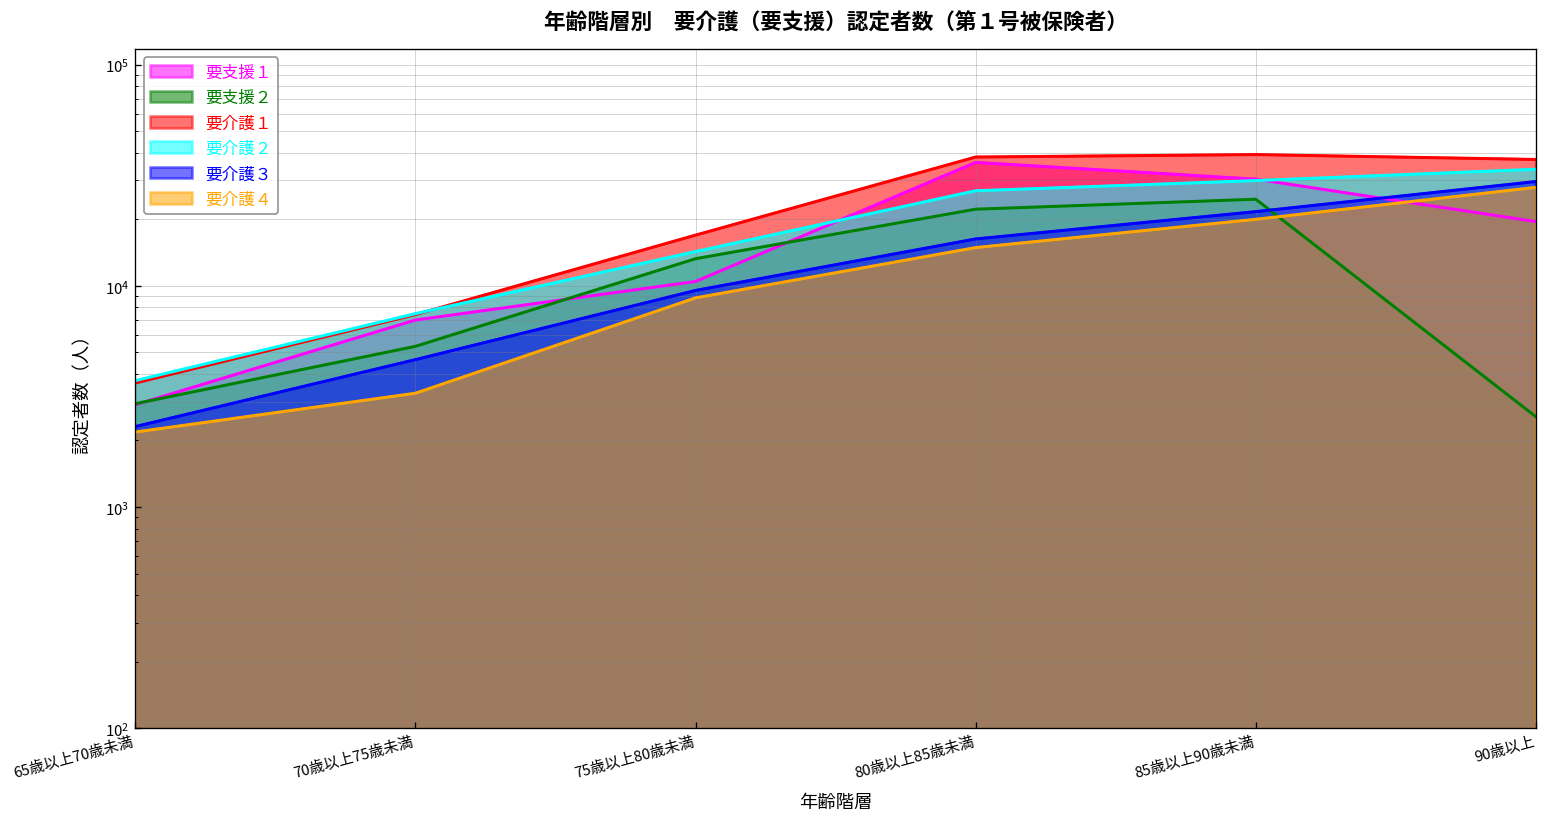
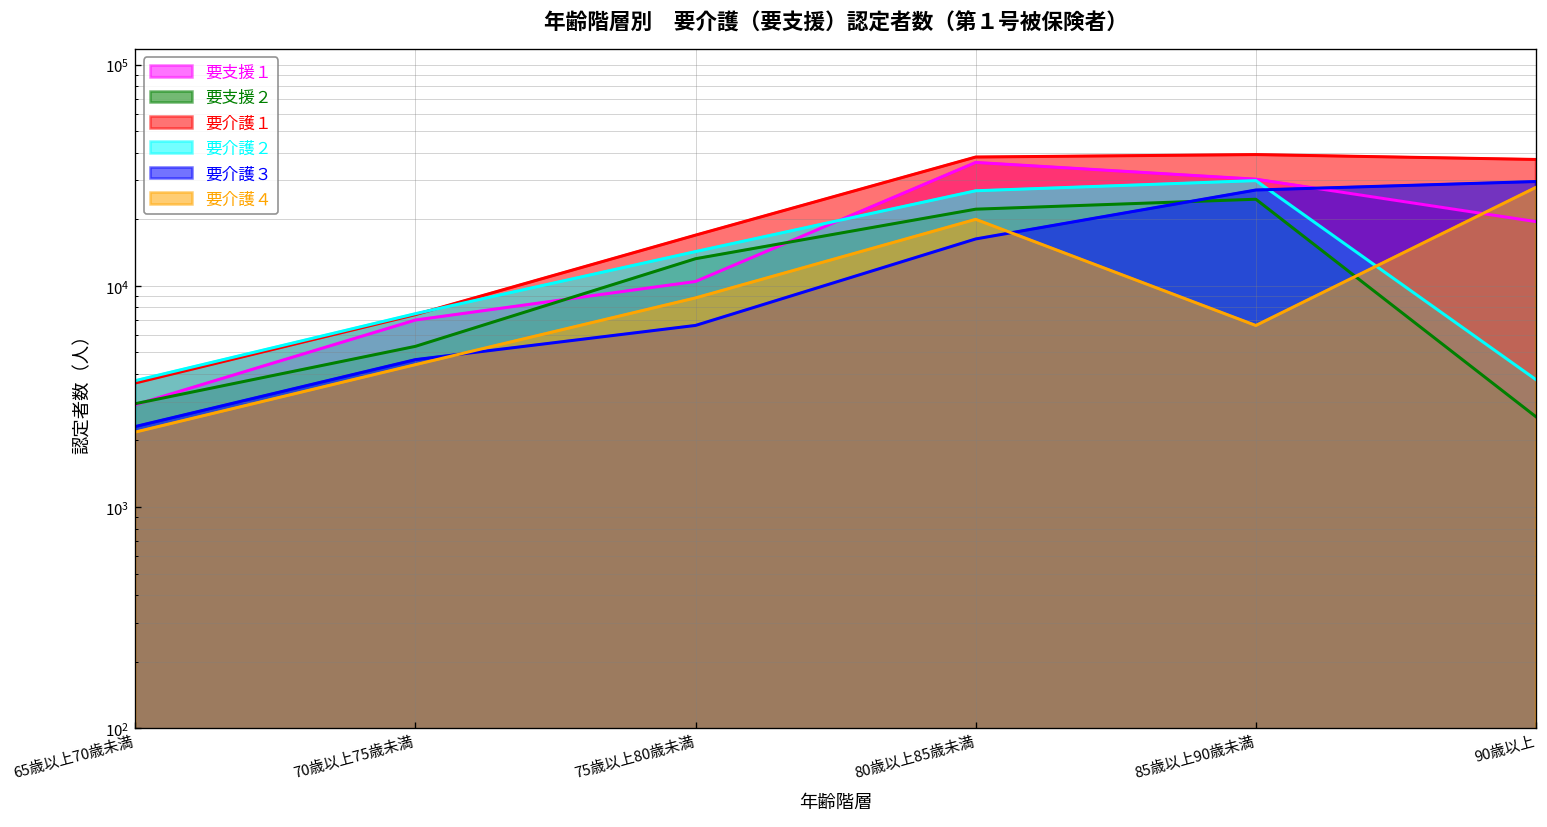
  {
    "要支援１": {
      "70歳以上75歳未満": 7000,
      "75歳以上80歳未満": 10000,
      "80歳以上85歳未満": 36000,
      "90歳以上": 20000
    },
    "要支援２": {
      "70歳以上75歳未満": 5300,
      "75歳以上80歳未満": 13000,
      "80歳以上85歳未満": 22000,
      "85歳以上90歳未満": 25000,
      "90歳以上": 2600
    },
    "要介護１": {
      "75歳以上80歳未満": 17000,
      "80歳以上85歳未満": 38000,
      "85歳以上90歳未満": 39000,
      "90歳以上": 37000
    },
    "要介護２": {
      "75歳以上80歳未満": 14000,
      "80歳以上85歳未満": 27000,
-     "90歳以上": 34000
+     "90歳以上": 3800
    },
    "要介護３": {
      "65歳以上70歳未満": 2300,
      "70歳以上75歳未満": 4600,
-     "75歳以上80歳未満": 10000,
+     "75歳以上80歳未満": 6600,
      "80歳以上85歳未満": 16000,
-     "85歳以上90歳未満": 22000,
+     "85歳以上90歳未満": 27000,
      "90歳以上": 30000
    },
    "要介護４": {
      "65歳以上70歳未満": 2200,
-     "70歳以上75歳未満": 3300,
+     "70歳以上75歳未満": 4400,
      "75歳以上80歳未満": 9000,
-     "80歳以上85歳未満": 15000,
-     "85歳以上90歳未満": 20000,
+     "80歳以上85歳未満": 20000,
+     "85歳以上90歳未満": 6600,
      "90歳以上": 28000
    }
  }
